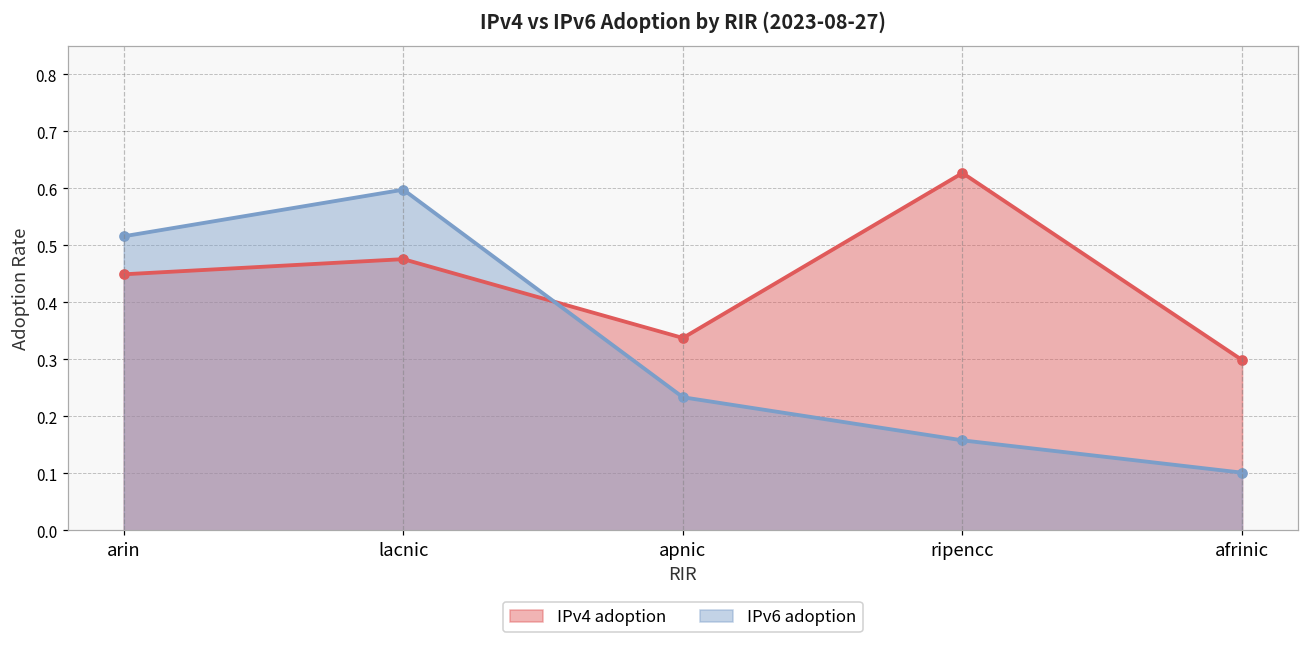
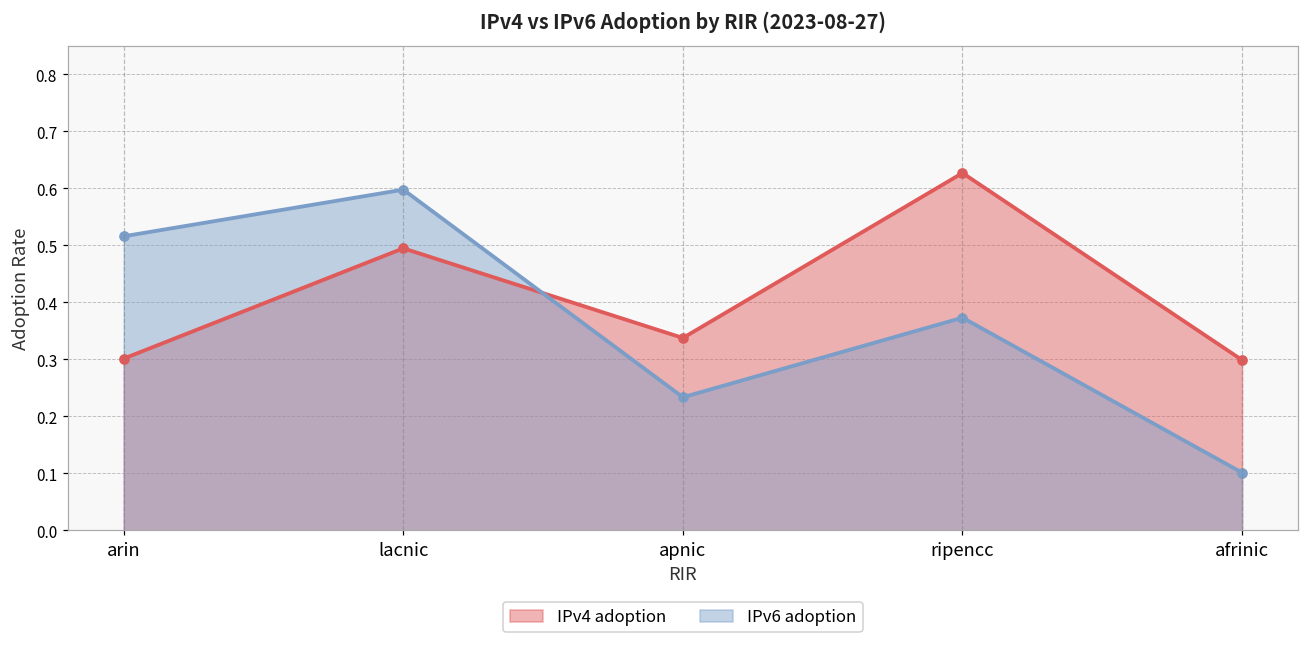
  {
    "IPv4 adoption": {
-     "arin": 0.45,
-     "lacnic": 0.48,
+     "arin": 0.30,
+     "lacnic": 0.50,
      "apnic": 0.34,
      "ripencc": 0.63,
      "afrinic": 0.30
    },
    "IPv6 adoption": {
      "arin": 0.52,
      "lacnic": 0.60,
      "apnic": 0.23,
-     "ripencc": 0.16,
+     "ripencc": 0.37,
      "afrinic": 0.10
    }
  }
